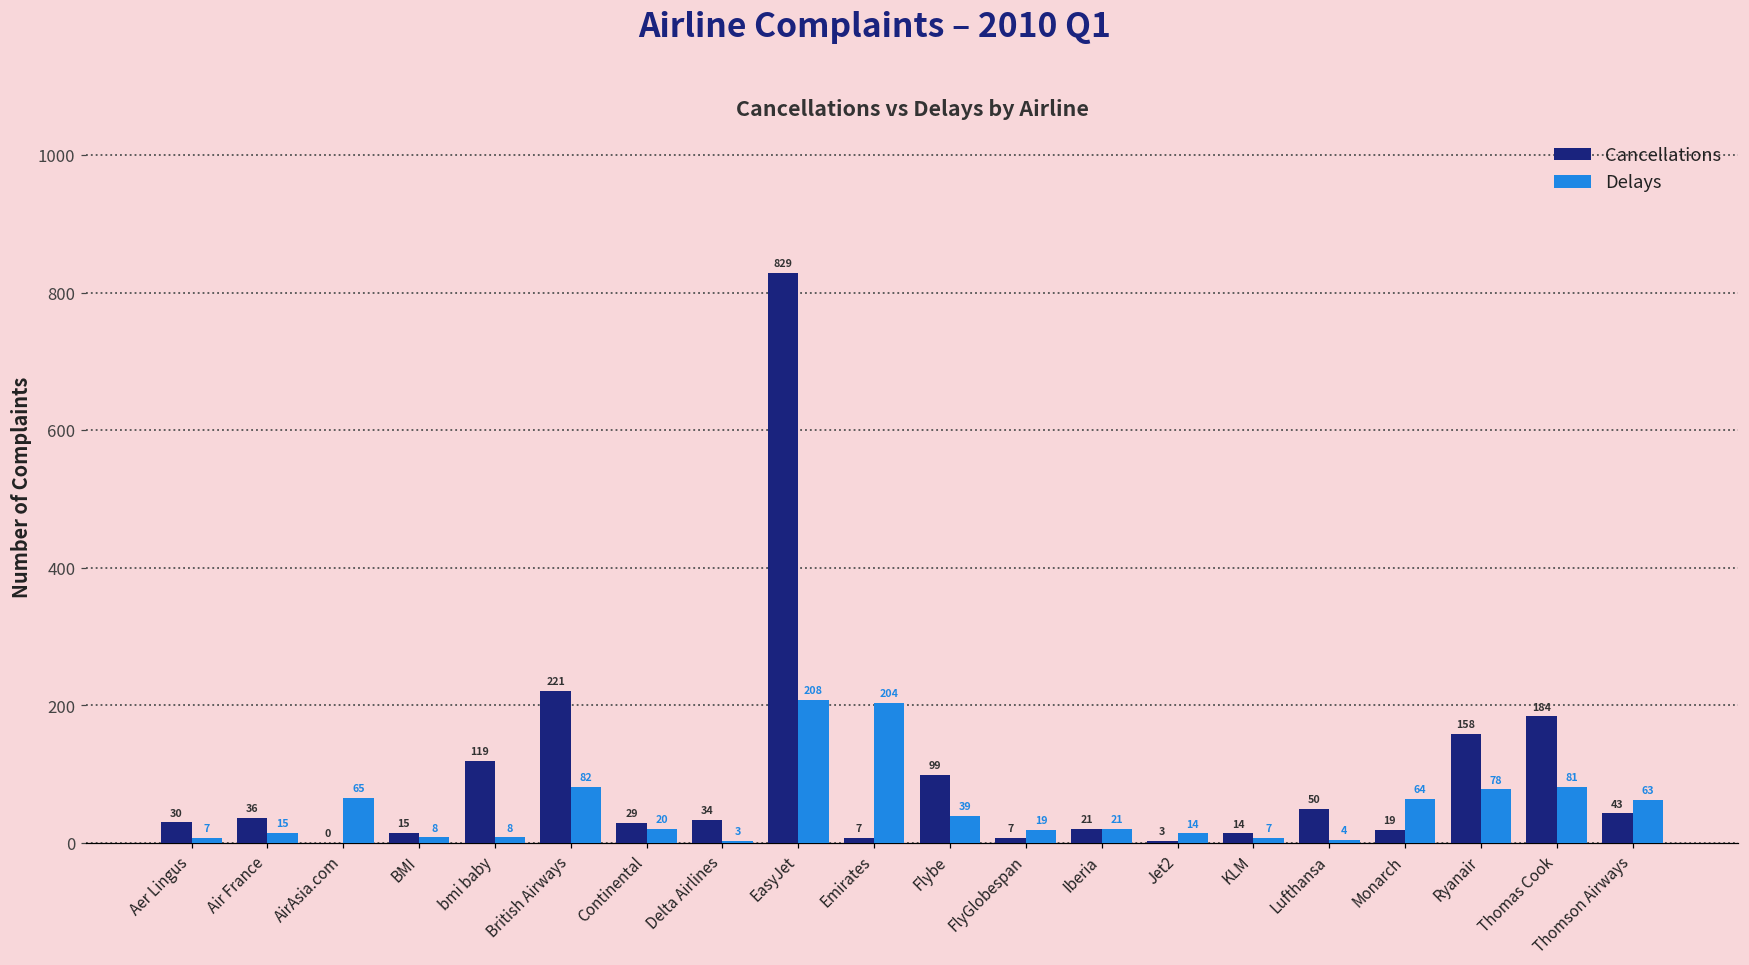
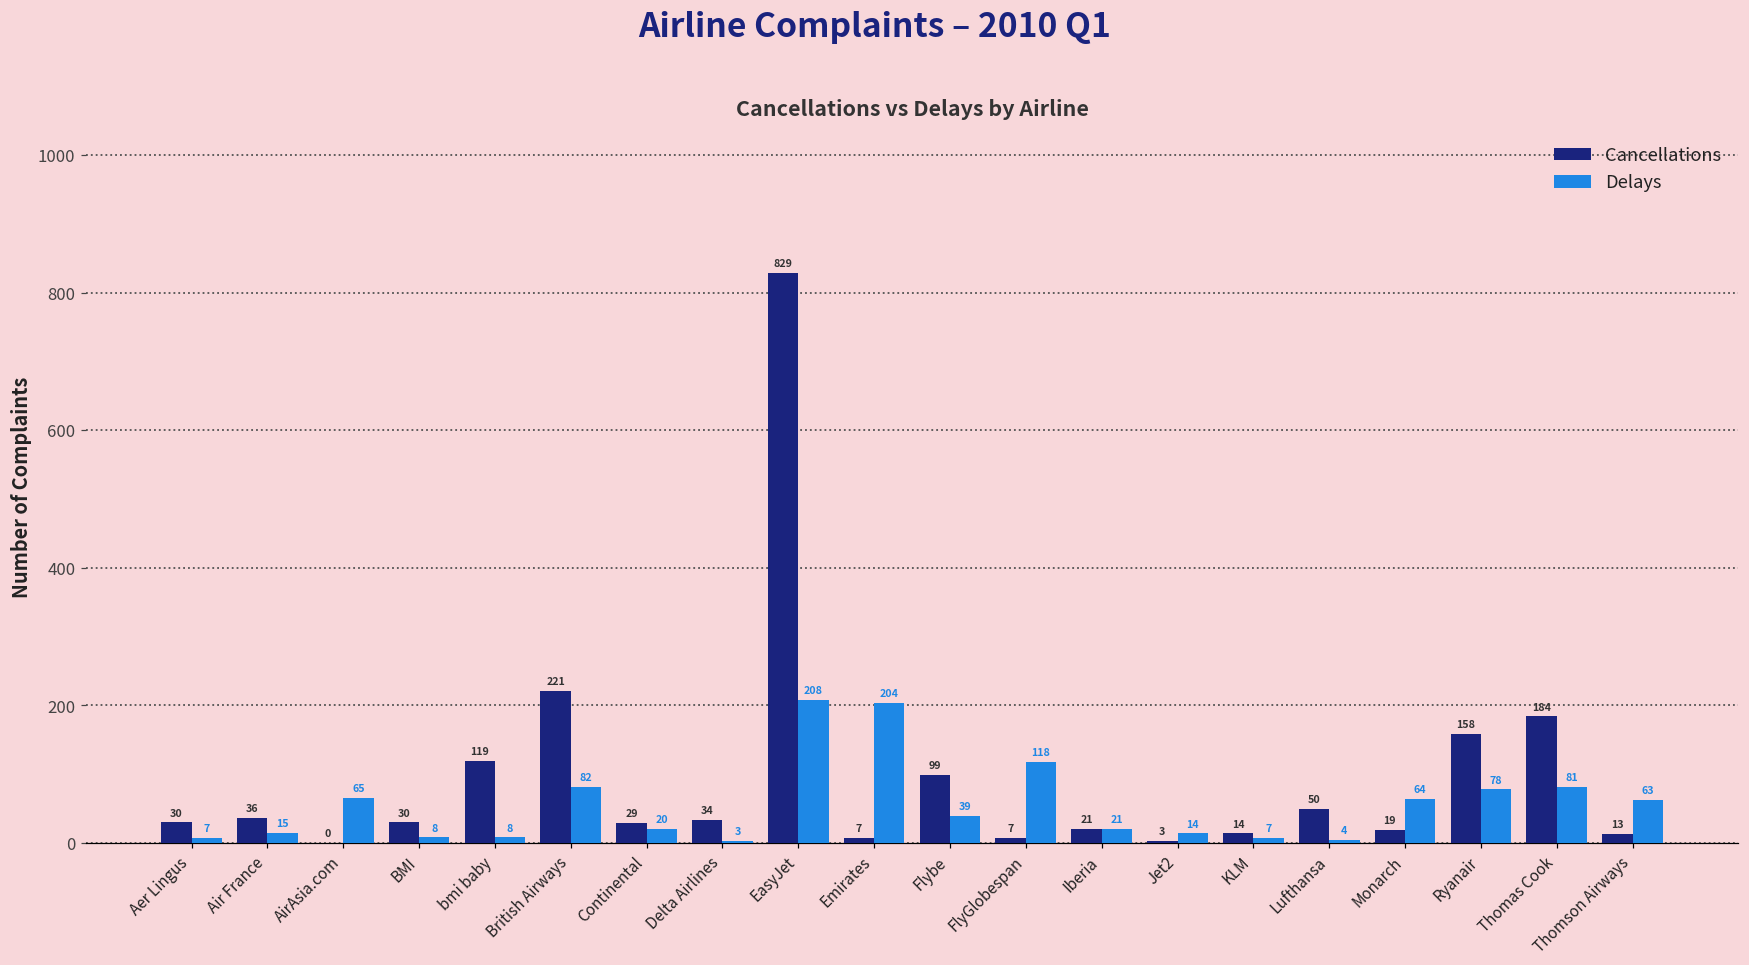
  {
    "Cancellations": {
      "Aer Lingus": 30,
      "Air France": 36,
      "AirAsia.com": 0,
-     "BMI": 15,
+     "BMI": 30,
      "bmi baby": 119,
      "British Airways": 221,
      "Continental": 29,
      "Delta Airlines": 34,
      "EasyJet": 829,
      "Emirates": 7,
      "Flybe": 99,
      "FlyGlobespan": 7,
      "Iberia": 21,
      "Jet2": 3,
      "KLM": 14,
      "Lufthansa": 50,
      "Monarch": 19,
      "Ryanair": 158,
      "Thomas Cook": 184,
-     "Thomson Airways": 43
+     "Thomson Airways": 13
    },
    "Delays": {
      "Aer Lingus": 7,
      "Air France": 15,
      "AirAsia.com": 65,
      "BMI": 8,
      "bmi baby": 8,
      "British Airways": 82,
      "Continental": 20,
      "Delta Airlines": 3,
      "EasyJet": 208,
      "Emirates": 204,
      "Flybe": 39,
-     "FlyGlobespan": 19,
+     "FlyGlobespan": 118,
      "Iberia": 21,
      "Jet2": 14,
      "KLM": 7,
      "Lufthansa": 4,
      "Monarch": 64,
      "Ryanair": 78,
      "Thomas Cook": 81,
      "Thomson Airways": 63
    }
  }
